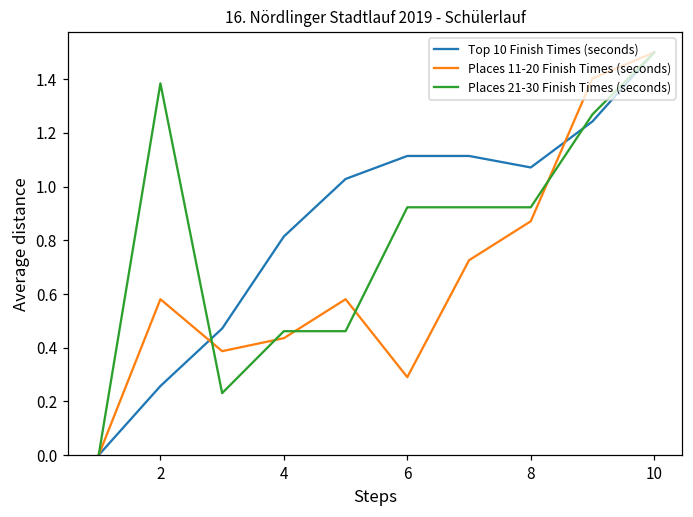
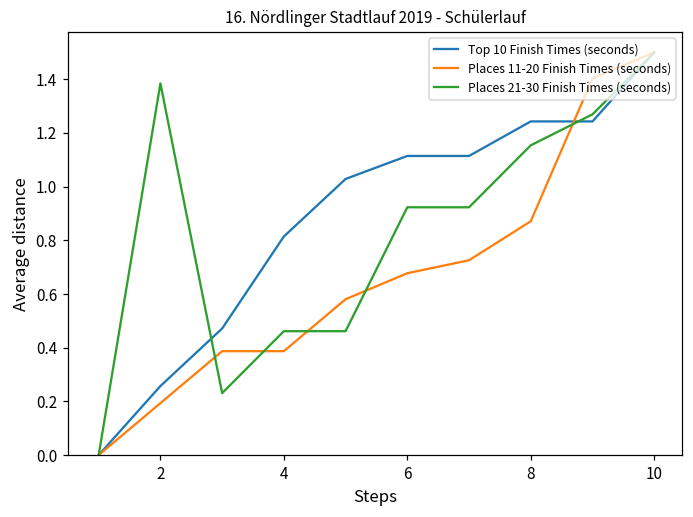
  {
    "Top 10 Finish Times (seconds)": {
      "2": 0.26,
      "4": 0.81,
      "6": 1.11,
-     "8": 1.07
+     "8": 1.24
    },
    "Places 11-20 Finish Times (seconds)": {
-     "2": 0.58,
-     "4": 0.44,
-     "6": 0.29,
+     "2": 0.19,
+     "4": 0.39,
+     "6": 0.68,
      "8": 0.87
    },
    "Places 21-30 Finish Times (seconds)": {
      "2": 1.38,
      "4": 0.46,
      "6": 0.92,
-     "8": 0.92
+     "8": 1.15
    }
  }
